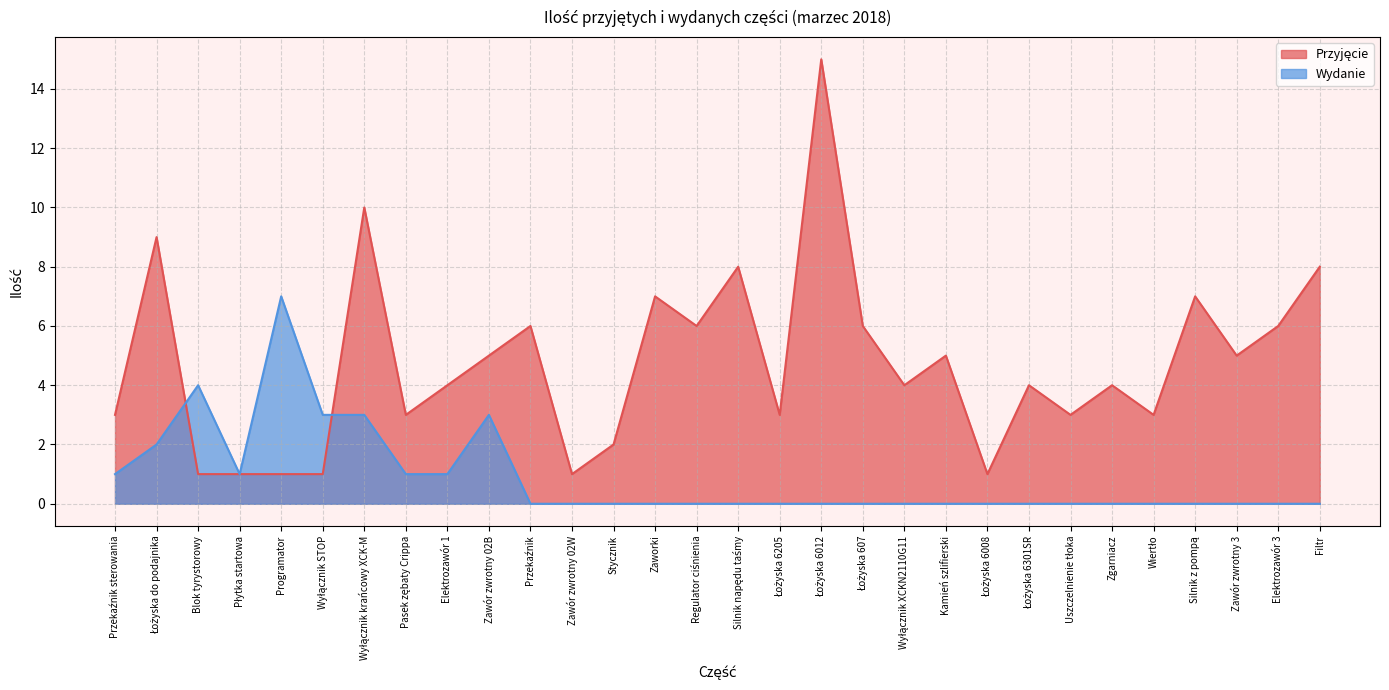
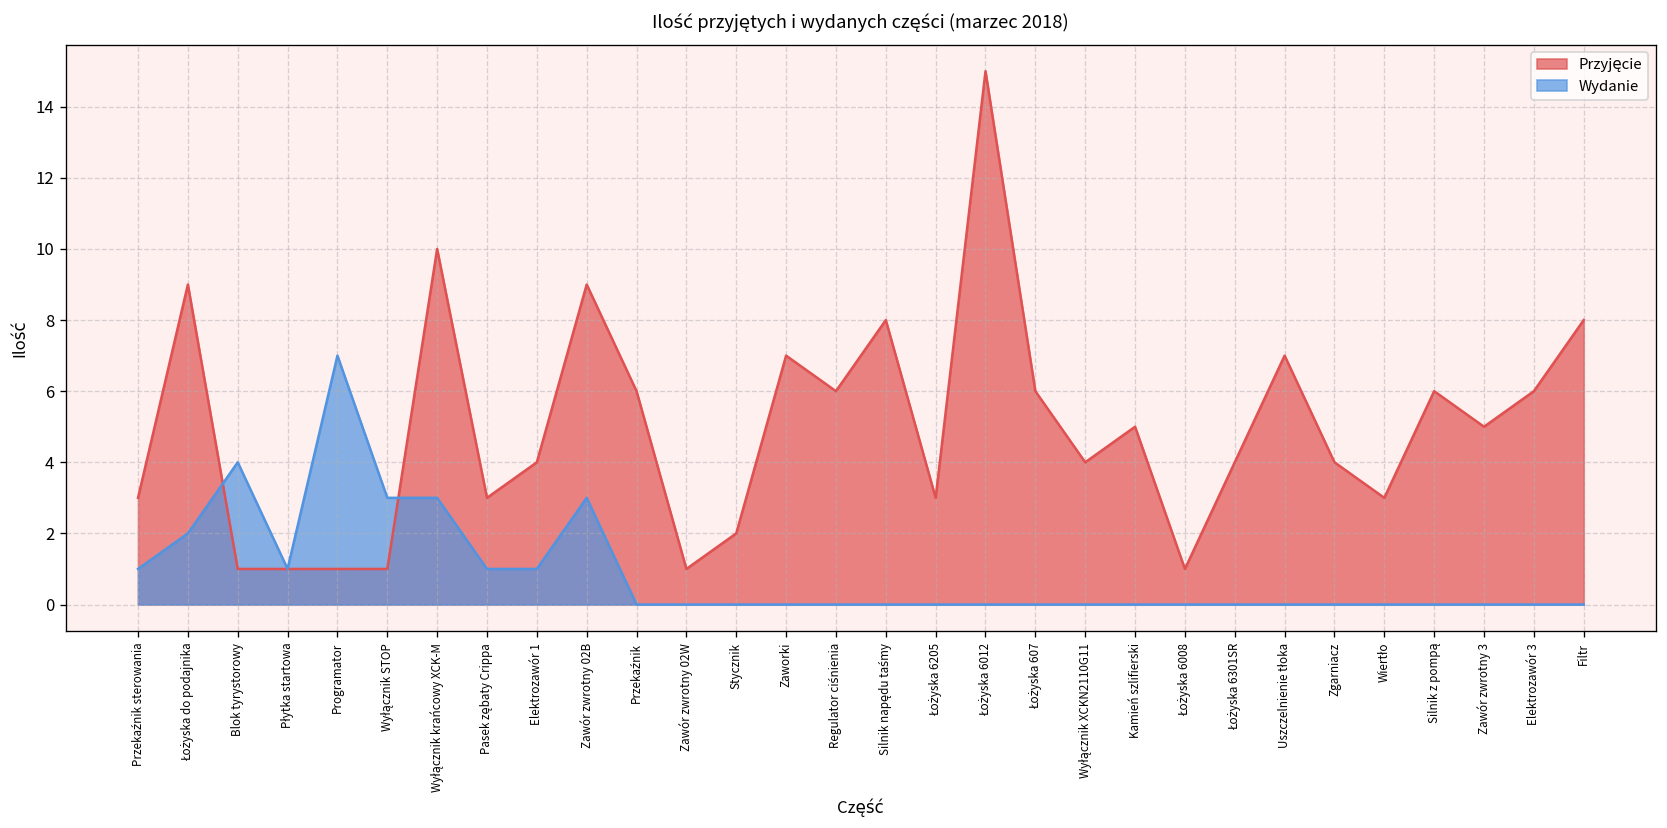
  {
    "Przyjęcie": {
      "Przekaźnik sterowania": 3,
      "Łożyska do podajnika": 9,
      "Blok tyrystorowy": 1,
      "Programator": 1,
      "Wyłącznik STOP": 1,
      "Wyłącznik krańcowy XCK-M": 10,
      "Pasek zębaty Crippa": 3,
      "Elektrozawór 1": 4,
-     "Zawór zwrotny 02B": 5,
+     "Zawór zwrotny 02B": 9,
      "Przekaźnik": 6,
      "Zawór zwrotny 02W": 1,
      "Stycznik": 2,
      "Zaworki": 7,
      "Regulator ciśnienia": 6,
      "Silnik napędu taśmy": 8,
      "Łożyska 6205": 3,
      "Łożyska 6012": 15,
      "Łożyska 607": 6,
      "Wyłącznik XCKN2110G11": 4,
      "Kamień szlifierski": 5,
      "Łożyska 6008": 1,
      "Łożyska 6301SR": 4,
-     "Uszczelnienie tłoka": 3,
+     "Uszczelnienie tłoka": 7,
      "Zgarniacz": 4,
      "Wiertło": 3,
-     "Silnik z pompą": 7,
+     "Silnik z pompą": 6,
      "Zawór zwrotny 3": 5,
      "Elektrozawór 3": 6,
      "Filtr": 8
    },
    "Wydanie": {
      "Przekaźnik sterowania": 1,
      "Łożyska do podajnika": 2,
      "Blok tyrystorowy": 4,
      "Programator": 7,
      "Wyłącznik STOP": 3,
      "Wyłącznik krańcowy XCK-M": 3,
      "Pasek zębaty Crippa": 1,
      "Elektrozawór 1": 1,
      "Zawór zwrotny 02B": 3,
      "Przekaźnik": 0,
      "Zawór zwrotny 02W": 0,
      "Stycznik": 0,
      "Zaworki": 0,
      "Regulator ciśnienia": 0,
      "Silnik napędu taśmy": 0,
      "Łożyska 6205": 0,
      "Łożyska 6012": 0,
      "Łożyska 607": 0,
      "Wyłącznik XCKN2110G11": 0,
      "Kamień szlifierski": 0,
      "Łożyska 6008": 0,
      "Łożyska 6301SR": 0,
      "Uszczelnienie tłoka": 0,
      "Zgarniacz": 0,
      "Wiertło": 0,
      "Silnik z pompą": 0,
      "Zawór zwrotny 3": 0,
      "Elektrozawór 3": 0,
      "Filtr": 0
    }
  }
